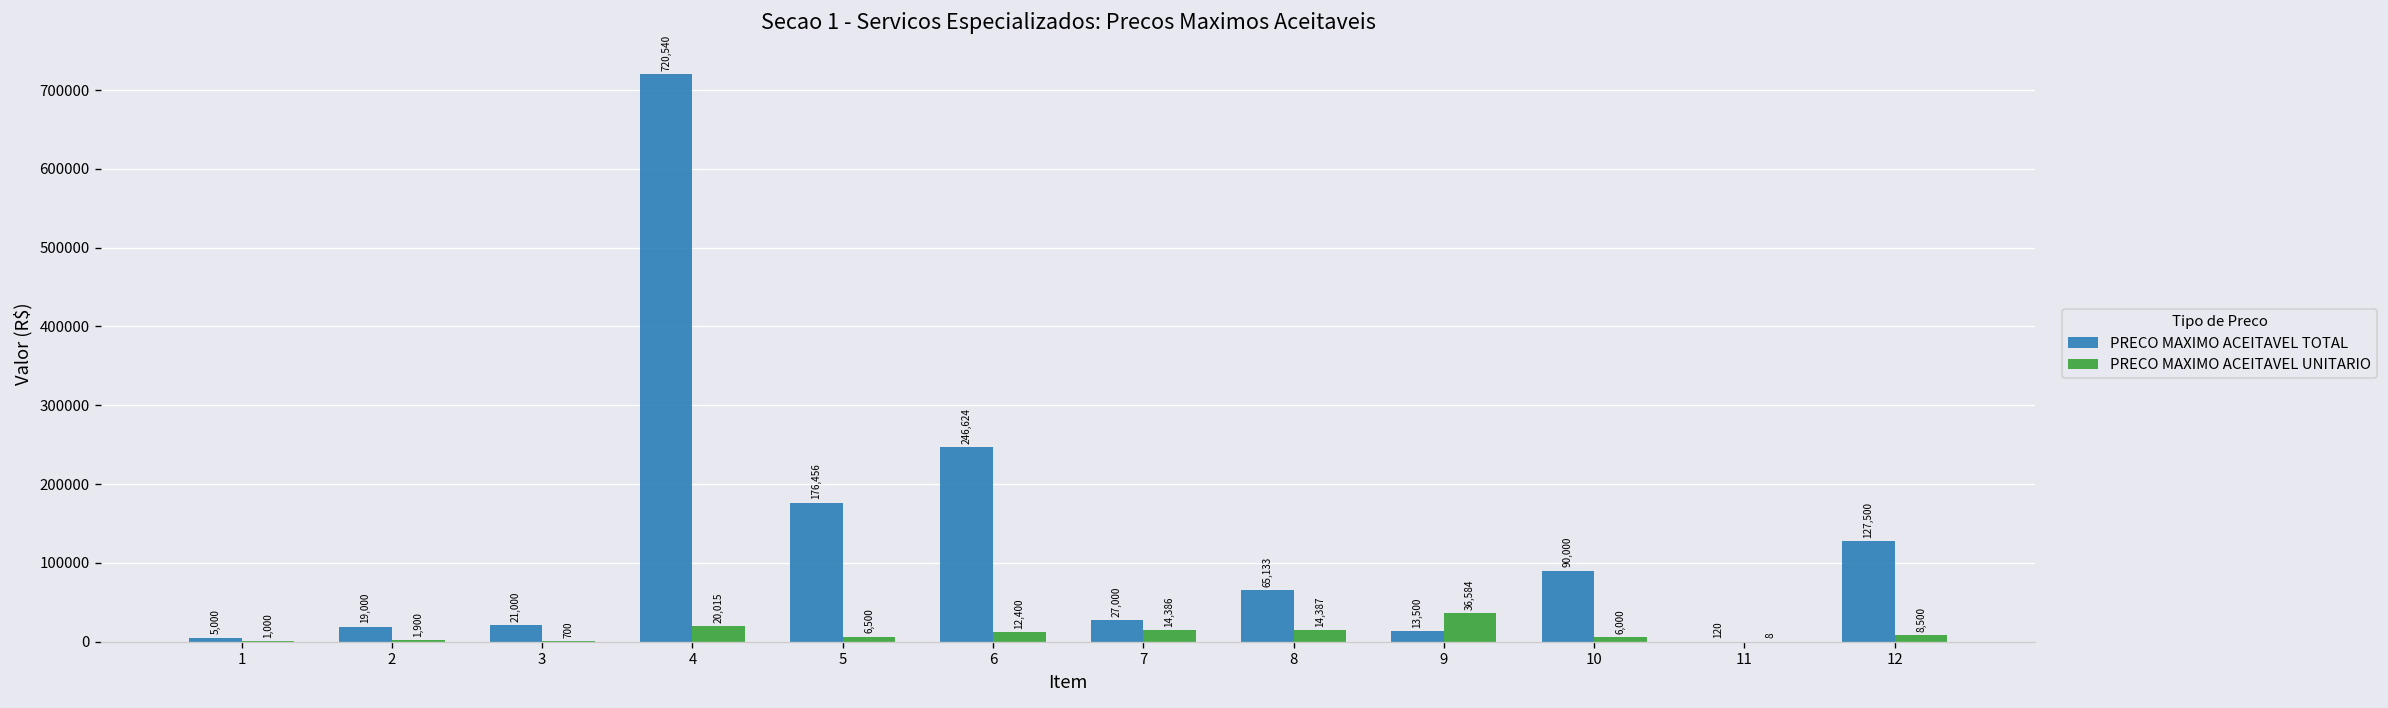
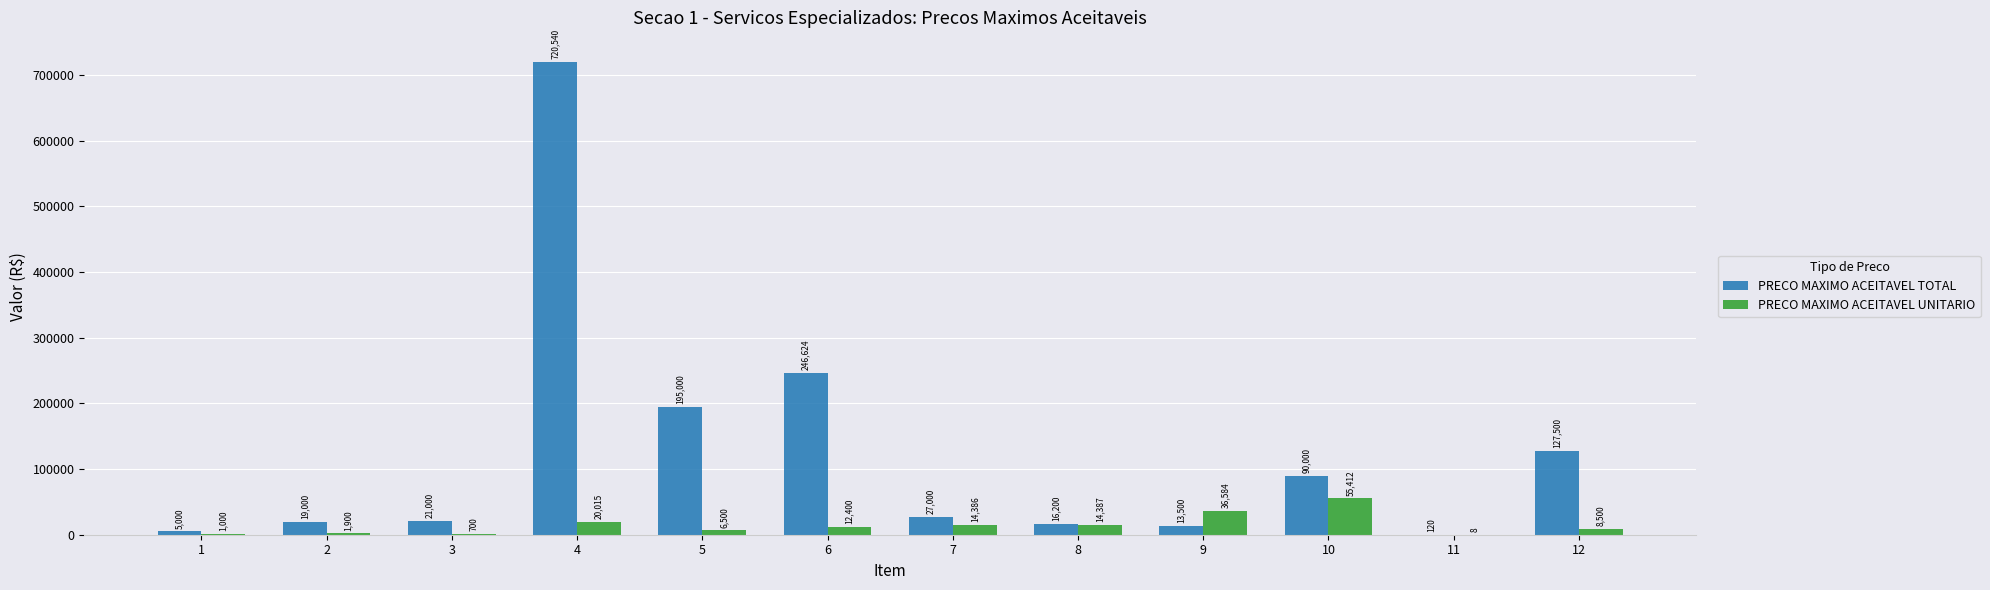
  {
    "PRECO MAXIMO ACEITAVEL TOTAL": {
      "1": "5,000",
      "2": "19,000",
      "3": "21,000",
      "4": "720,540",
-     "5": "176,456",
+     "5": "195,000",
      "6": "246,624",
      "7": "27,000",
-     "8": "65,133",
+     "8": "16,200",
      "9": "13,500",
      "10": "90,000",
      "11": "120",
      "12": "127,500"
    },
    "PRECO MAXIMO ACEITAVEL UNITARIO": {
      "1": "1,000",
      "2": "1,900",
      "3": "700",
      "4": "20,015",
      "5": "6,500",
      "6": "12,400",
      "7": "14,386",
      "8": "14,387",
      "9": "36,584",
-     "10": "6,000",
+     "10": "55,412",
      "11": "8",
      "12": "8,500"
    }
  }
